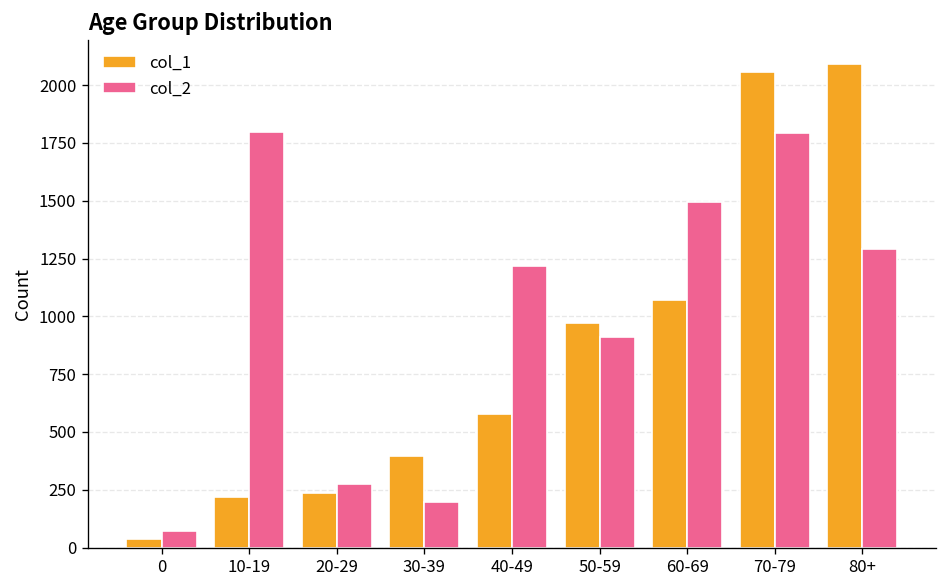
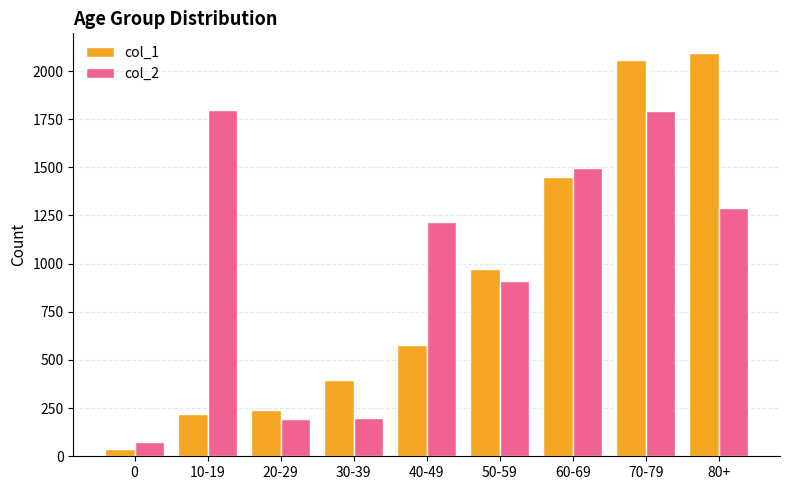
  {
    "col_1": {
      "0": 40,
      "10-19": 220,
      "20-29": 240,
      "30-39": 390,
      "40-49": 580,
      "50-59": 970,
-     "60-69": 1070,
+     "60-69": 1450,
      "70-79": 2060,
      "80+": 2090
    },
    "col_2": {
      "0": 70,
      "10-19": 1800,
-     "20-29": 280,
+     "20-29": 190,
      "30-39": 200,
      "40-49": 1220,
      "50-59": 910,
      "60-69": 1490,
      "70-79": 1790,
      "80+": 1290
    }
  }
